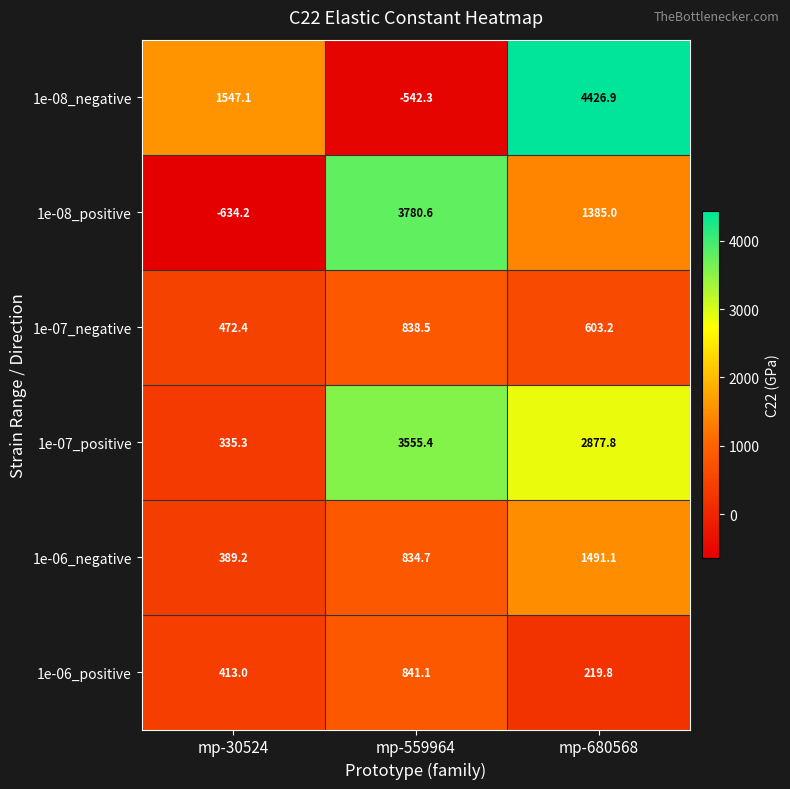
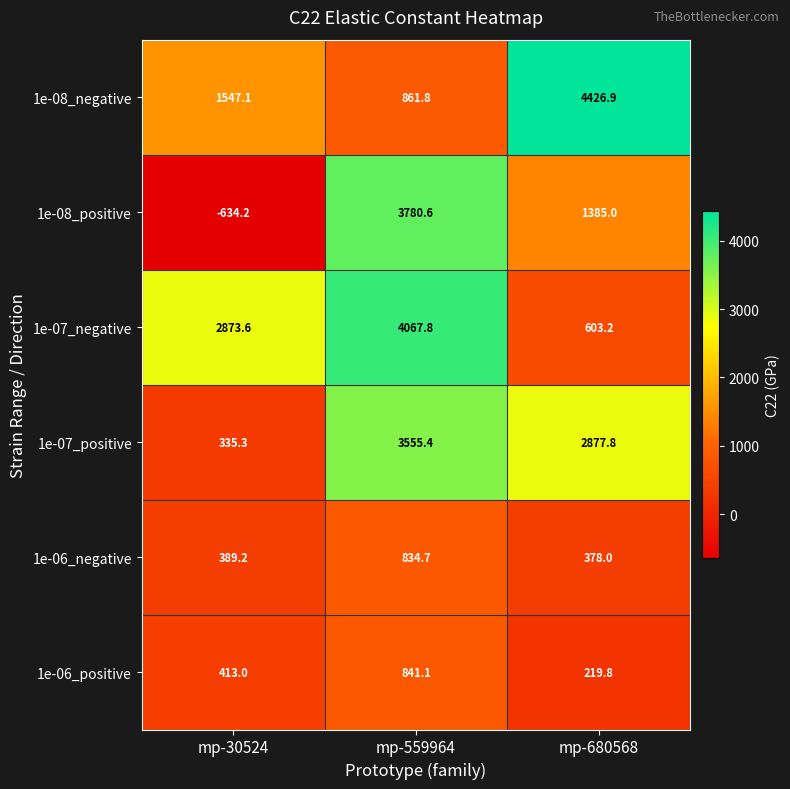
  {
    "1e-08_negative": {
      "mp-30524": 1547.1,
-     "mp-559964": -542.3,
+     "mp-559964": 861.8,
      "mp-680568": 4426.9
    },
    "1e-08_positive": {
      "mp-30524": -634.2,
      "mp-559964": 3780.6,
      "mp-680568": 1385.0
    },
    "1e-07_negative": {
-     "mp-30524": 472.4,
-     "mp-559964": 838.5,
+     "mp-30524": 2873.6,
+     "mp-559964": 4067.8,
      "mp-680568": 603.2
    },
    "1e-07_positive": {
      "mp-30524": 335.3,
      "mp-559964": 3555.4,
      "mp-680568": 2877.8
    },
    "1e-06_negative": {
      "mp-30524": 389.2,
      "mp-559964": 834.7,
-     "mp-680568": 1491.1
+     "mp-680568": 378.0
    },
    "1e-06_positive": {
      "mp-30524": 413.0,
      "mp-559964": 841.1,
      "mp-680568": 219.8
    }
  }
